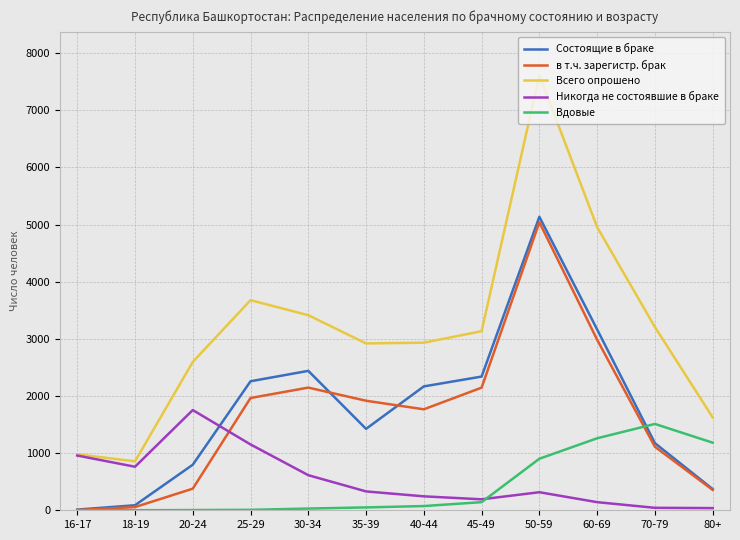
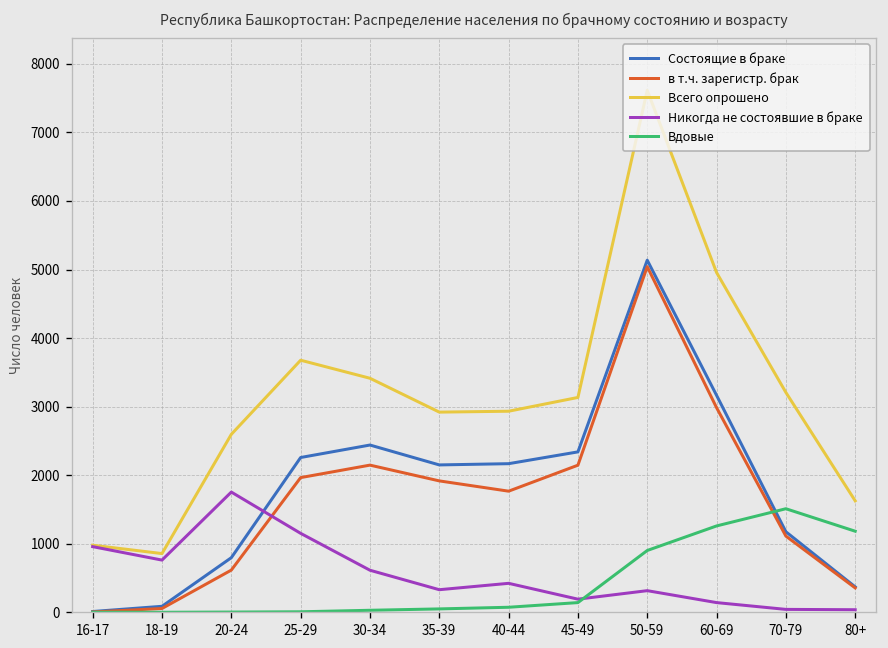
  {
    "Состоящие в браке": {
      "20-24": 800,
      "25-29": 2300,
      "30-34": 2400,
-     "35-39": 1400,
+     "35-39": 2200,
      "40-44": 2200,
      "45-49": 2300,
      "50-59": 5100,
      "60-69": 3200,
      "70-79": 1200
    },
    "в т.ч. зарегистр. брак": {
-     "20-24": 400,
+     "20-24": 600,
      "25-29": 2000,
      "30-34": 2100,
      "35-39": 1900,
      "40-44": 1800,
      "45-49": 2100,
      "50-59": 5000,
      "60-69": 3000,
      "70-79": 1100
    },
    "Всего опрошено": {
      "18-19": 900,
      "20-24": 2600,
      "25-29": 3700,
      "30-34": 3400,
      "35-39": 2900,
      "40-44": 2900,
      "45-49": 3100,
      "60-69": 5000,
      "70-79": 3200,
      "80+": 1600
    },
    "Никогда не состоявшие в браке": {
      "18-19": 800,
      "20-24": 1800,
      "25-29": 1200,
      "30-34": 600,
      "35-39": 300,
-     "40-44": 200,
+     "40-44": 400,
      "45-49": 200,
      "50-59": 300,
      "60-69": 100,
      "70-79": 0,
      "80+": 0
    },
    "Вдовые": {
      "18-19": 0,
      "20-24": 0,
      "25-29": 0,
      "30-34": 0,
      "35-39": 100,
      "40-44": 100,
      "45-49": 100,
      "50-59": 900,
      "60-69": 1300,
      "70-79": 1500,
      "80+": 1200
    }
  }
